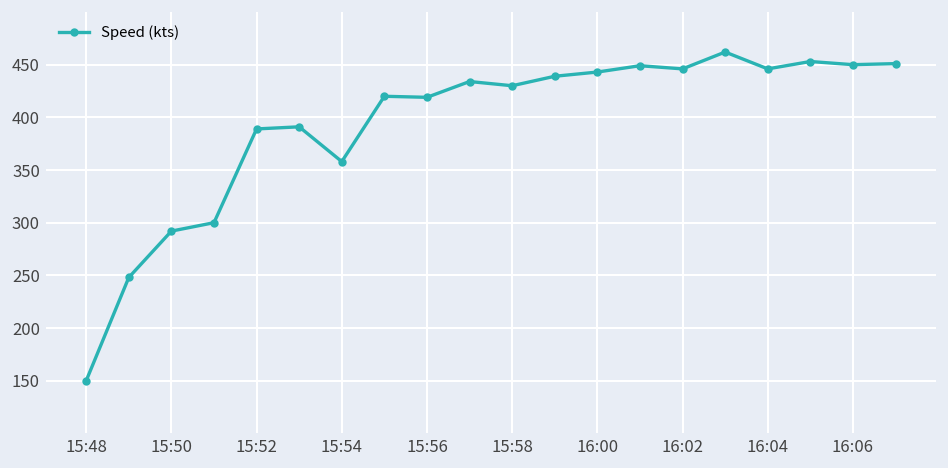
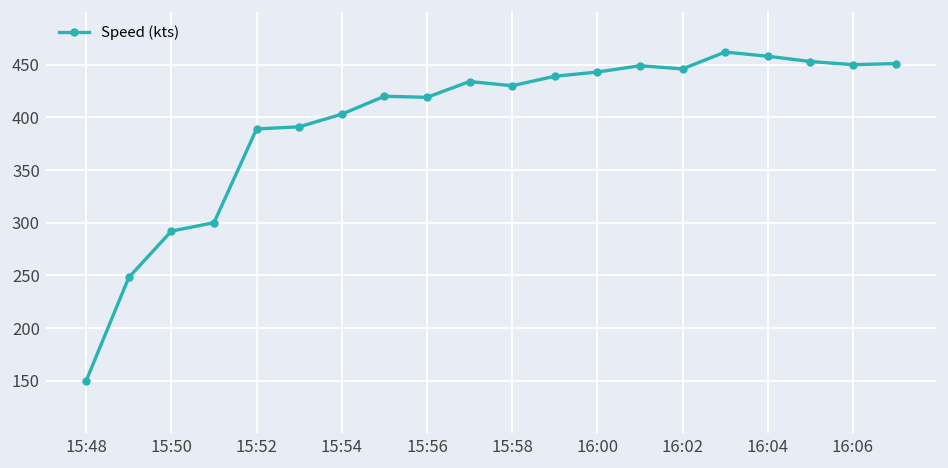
  {
    "15:48": 150,
    "15:50": 290,
    "15:52": 390,
-   "15:54": 360,
+   "15:54": 400,
    "15:56": 420,
    "15:58": 430,
    "16:00": 440,
    "16:02": 450,
-   "16:04": 450,
+   "16:04": 460,
    "16:06": 450
  }
